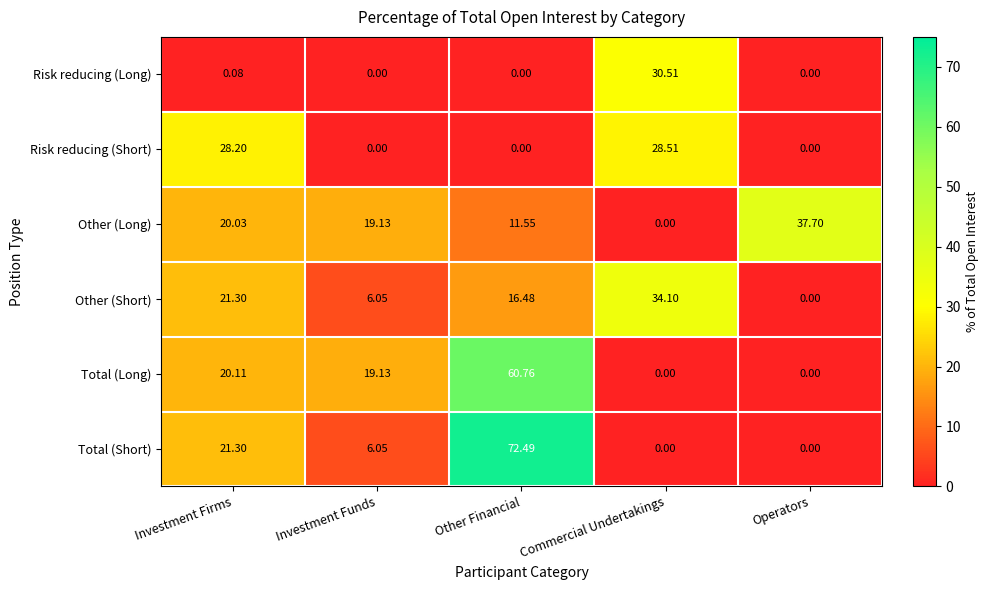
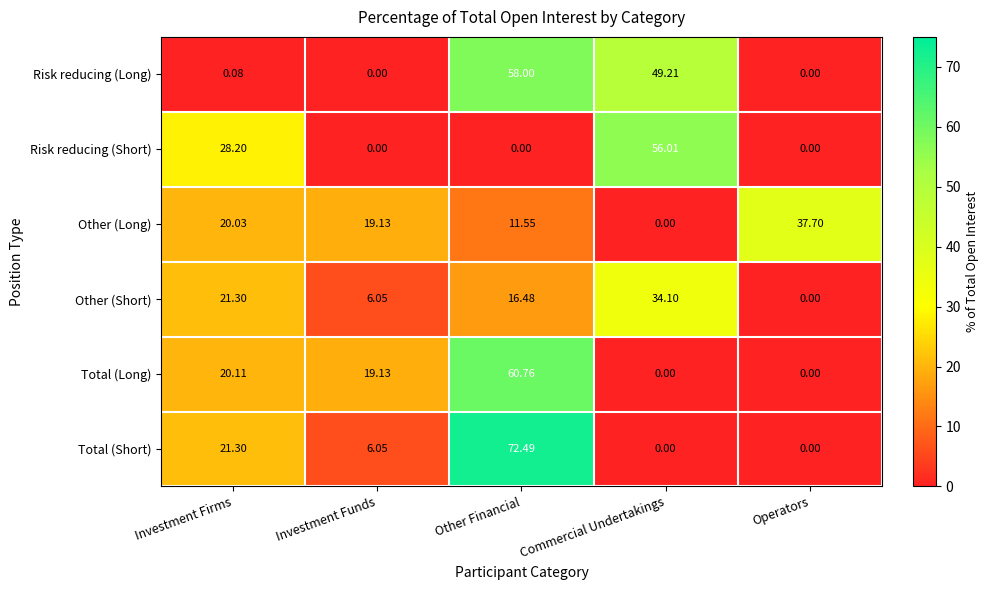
  {
    "Risk reducing (Long)": {
      "Investment Firms": 0.08,
      "Investment Funds": 0.00,
-     "Other Financial": 0.00,
-     "Commercial Undertakings": 30.51,
+     "Other Financial": 58.00,
+     "Commercial Undertakings": 49.21,
      "Operators": 0.00
    },
    "Risk reducing (Short)": {
      "Investment Firms": 28.20,
      "Investment Funds": 0.00,
      "Other Financial": 0.00,
-     "Commercial Undertakings": 28.51,
+     "Commercial Undertakings": 56.01,
      "Operators": 0.00
    },
    "Other (Long)": {
      "Investment Firms": 20.03,
      "Investment Funds": 19.13,
      "Other Financial": 11.55,
      "Commercial Undertakings": 0.00,
      "Operators": 37.70
    },
    "Other (Short)": {
      "Investment Firms": 21.30,
      "Investment Funds": 6.05,
      "Other Financial": 16.48,
      "Commercial Undertakings": 34.10,
      "Operators": 0.00
    },
    "Total (Long)": {
      "Investment Firms": 20.11,
      "Investment Funds": 19.13,
      "Other Financial": 60.76,
      "Commercial Undertakings": 0.00,
      "Operators": 0.00
    },
    "Total (Short)": {
      "Investment Firms": 21.30,
      "Investment Funds": 6.05,
      "Other Financial": 72.49,
      "Commercial Undertakings": 0.00,
      "Operators": 0.00
    }
  }
